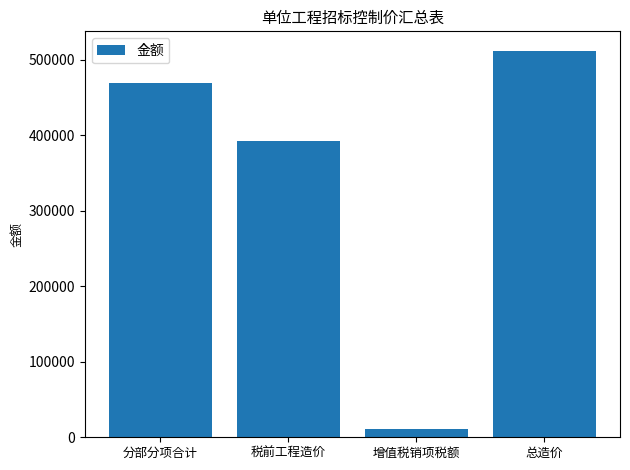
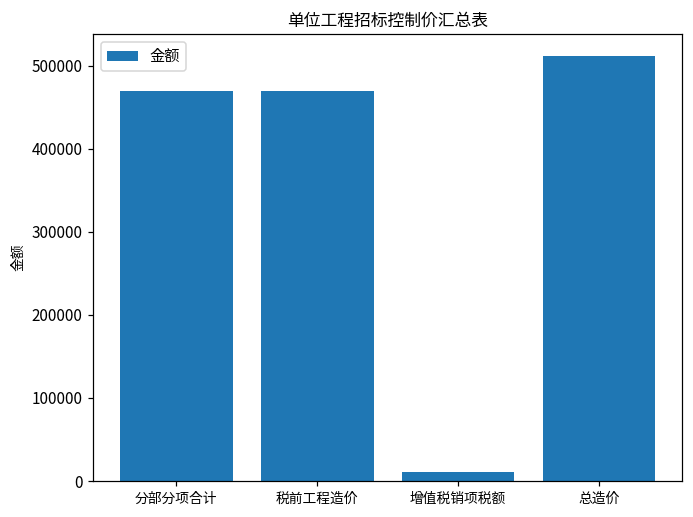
  {
    "分部分项合计": 470000,
-   "税前工程造价": 390000,
+   "税前工程造价": 470000,
    "增值税销项税额": 10000,
    "总造价": 510000
  }
